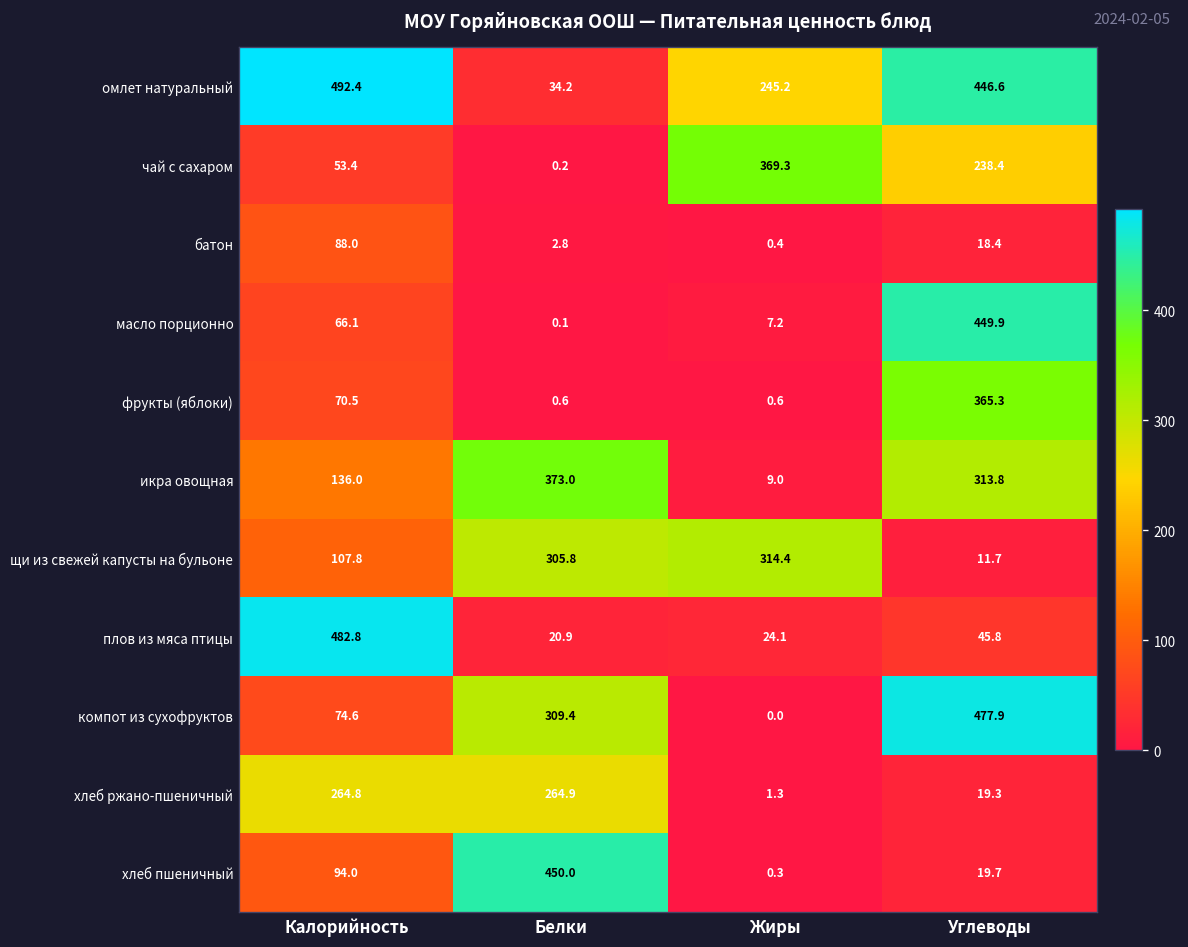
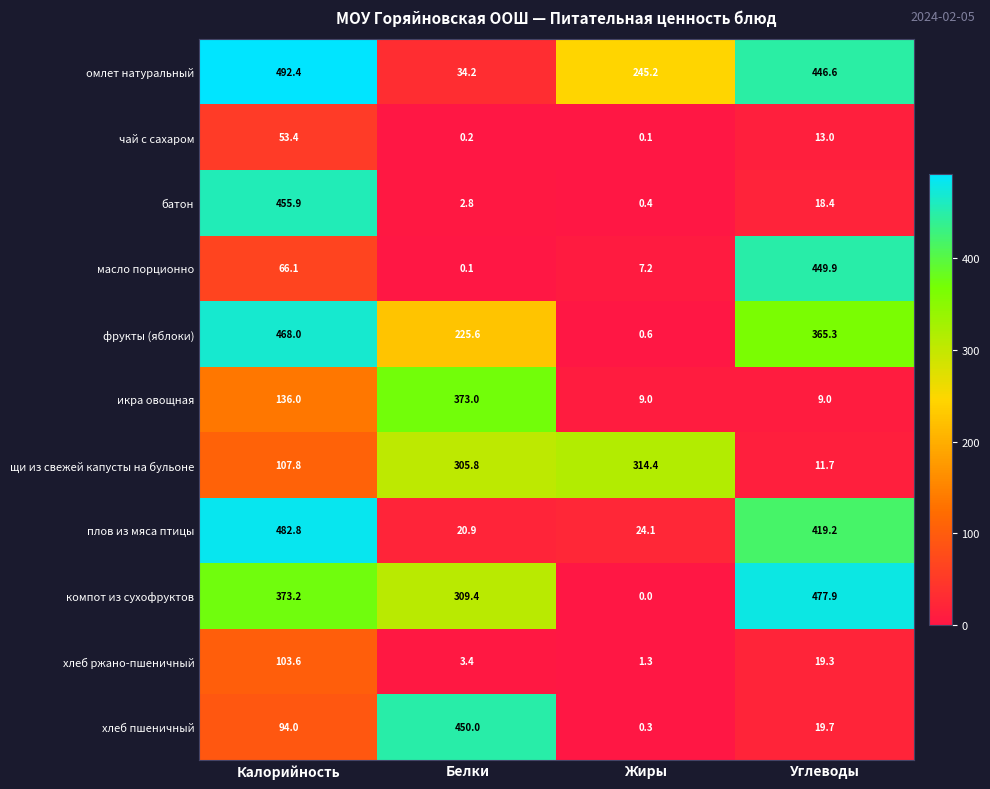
  {
    "омлет натуральный": {
      "Калорийность": 492.4,
      "Белки": 34.2,
      "Жиры": 245.2,
      "Углеводы": 446.6
    },
    "чай с сахаром": {
      "Калорийность": 53.4,
      "Белки": 0.2,
-     "Жиры": 369.3,
-     "Углеводы": 238.4
+     "Жиры": 0.1,
+     "Углеводы": 13.0
    },
    "батон": {
-     "Калорийность": 88.0,
+     "Калорийность": 455.9,
      "Белки": 2.8,
      "Жиры": 0.4,
      "Углеводы": 18.4
    },
    "масло порционно": {
      "Калорийность": 66.1,
      "Белки": 0.1,
      "Жиры": 7.2,
      "Углеводы": 449.9
    },
    "фрукты (яблоки)": {
-     "Калорийность": 70.5,
-     "Белки": 0.6,
+     "Калорийность": 468.0,
+     "Белки": 225.6,
      "Жиры": 0.6,
      "Углеводы": 365.3
    },
    "икра овощная": {
      "Калорийность": 136.0,
      "Белки": 373.0,
      "Жиры": 9.0,
-     "Углеводы": 313.8
+     "Углеводы": 9.0
    },
    "щи из свежей капусты на бульоне": {
      "Калорийность": 107.8,
      "Белки": 305.8,
      "Жиры": 314.4,
      "Углеводы": 11.7
    },
    "плов из мяса птицы": {
      "Калорийность": 482.8,
      "Белки": 20.9,
      "Жиры": 24.1,
-     "Углеводы": 45.8
+     "Углеводы": 419.2
    },
    "компот из сухофруктов": {
-     "Калорийность": 74.6,
+     "Калорийность": 373.2,
      "Белки": 309.4,
      "Жиры": 0.0,
      "Углеводы": 477.9
    },
    "хлеб ржано-пшеничный": {
-     "Калорийность": 264.8,
-     "Белки": 264.9,
+     "Калорийность": 103.6,
+     "Белки": 3.4,
      "Жиры": 1.3,
      "Углеводы": 19.3
    },
    "хлеб пшеничный": {
      "Калорийность": 94.0,
      "Белки": 450.0,
      "Жиры": 0.3,
      "Углеводы": 19.7
    }
  }
